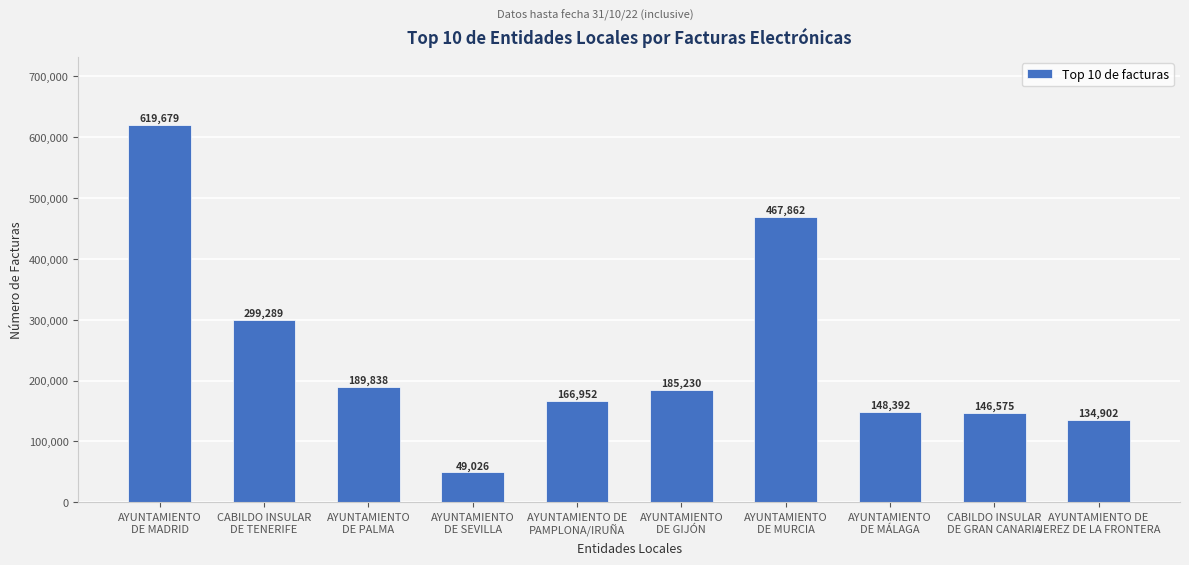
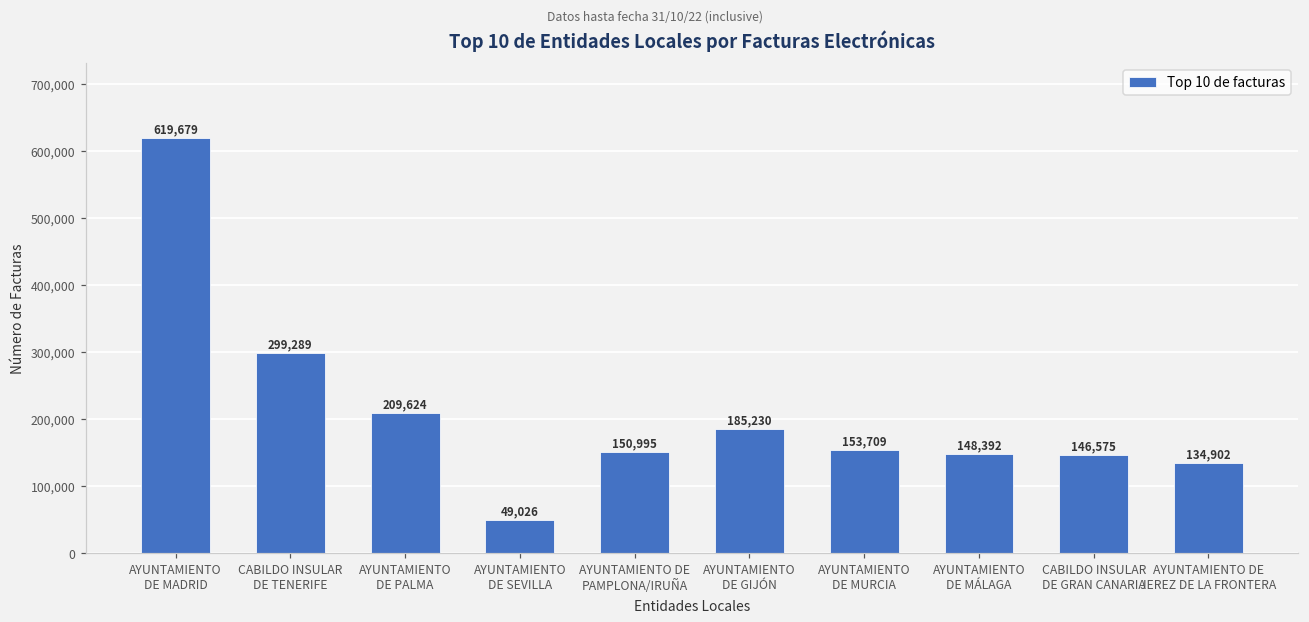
  {
    "AYUNTAMIENTO DE MADRID": "619,679",
    "CABILDO INSULAR DE TENERIFE": "299,289",
-   "AYUNTAMIENTO DE PALMA": "189,838",
+   "AYUNTAMIENTO DE PALMA": "209,624",
    "AYUNTAMIENTO DE SEVILLA": "49,026",
-   "AYUNTAMIENTO DE PAMPLONA/IRUÑA": "166,952",
+   "AYUNTAMIENTO DE PAMPLONA/IRUÑA": "150,995",
    "AYUNTAMIENTO DE GIJÓN": "185,230",
-   "AYUNTAMIENTO DE MURCIA": "467,862",
+   "AYUNTAMIENTO DE MURCIA": "153,709",
    "AYUNTAMIENTO DE MÁLAGA": "148,392",
    "CABILDO INSULAR DE GRAN CANARIA": "146,575",
    "AYUNTAMIENTO DE JEREZ DE LA FRONTERA": "134,902"
  }
